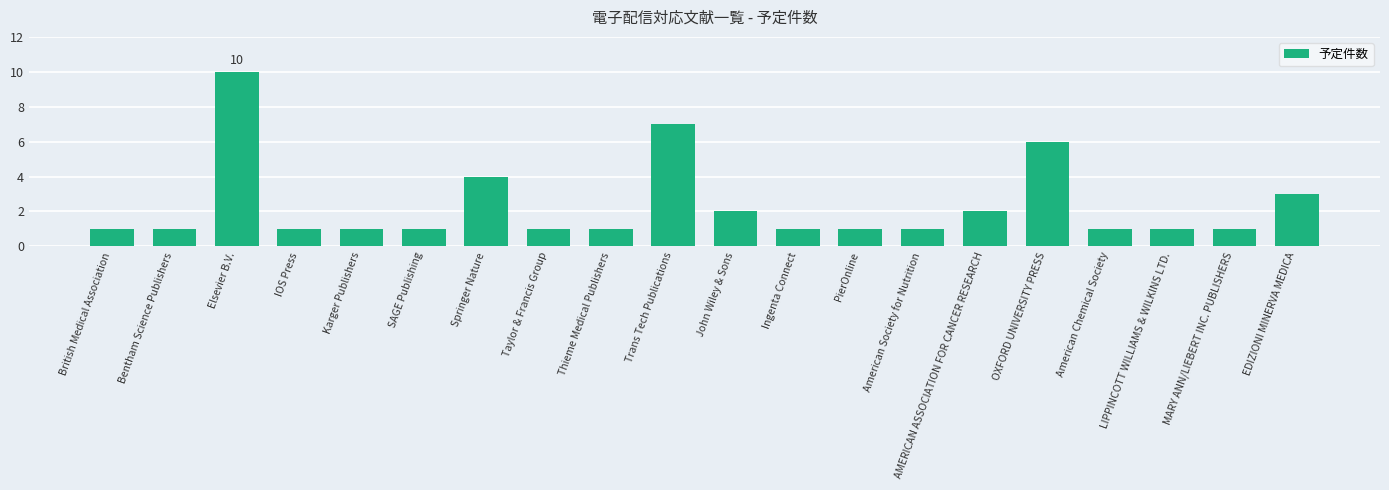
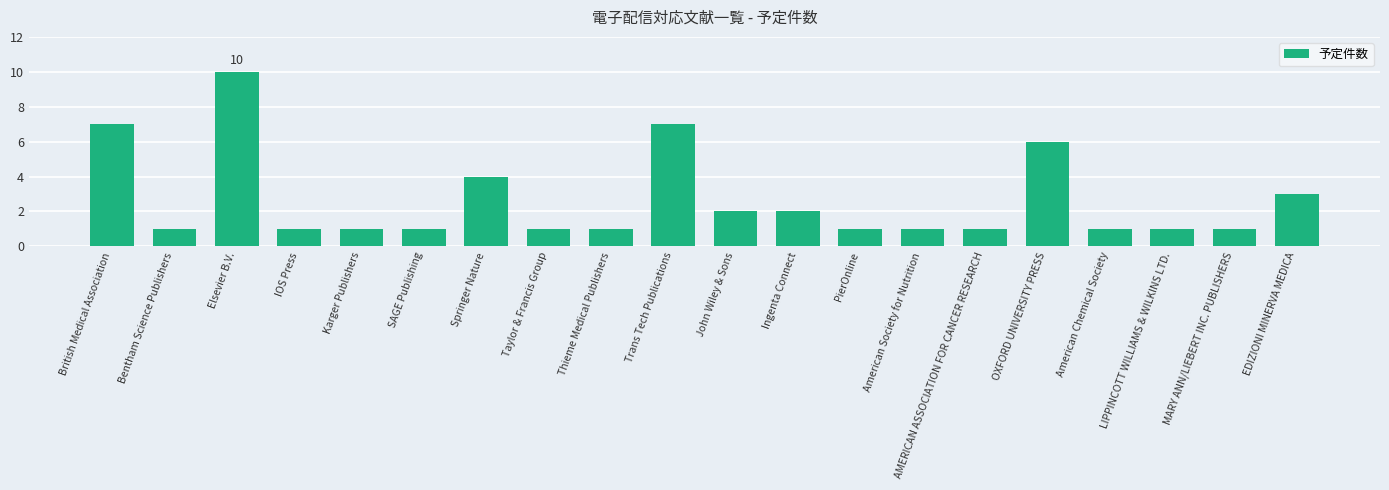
  {
-   "British Medical Association": 1,
+   "British Medical Association": 7,
    "Bentham Science Publishers": 1,
    "IOS Press": 1,
    "Karger Publishers": 1,
    "SAGE Publishing": 1,
    "Springer Nature": 4,
    "Taylor & Francis Group": 1,
    "Thieme Medical Publishers": 1,
    "Trans Tech Publications": 7,
    "John Wiley & Sons": 2,
-   "Ingenta Connect": 1,
+   "Ingenta Connect": 2,
    "PierOnline": 1,
    "American Society for Nutrition": 1,
-   "AMERICAN ASSOCIATION FOR CANCER RESEARCH": 2,
+   "AMERICAN ASSOCIATION FOR CANCER RESEARCH": 1,
    "OXFORD UNIVERSITY PRESS": 6,
    "American Chemical Society": 1,
    "LIPPINCOTT WILLIAMS & WILKINS LTD.": 1,
    "MARY ANN/LIEBERT INC. PUBLISHERS": 1,
    "EDIZIONI MINERVA MEDICA": 3
  }
